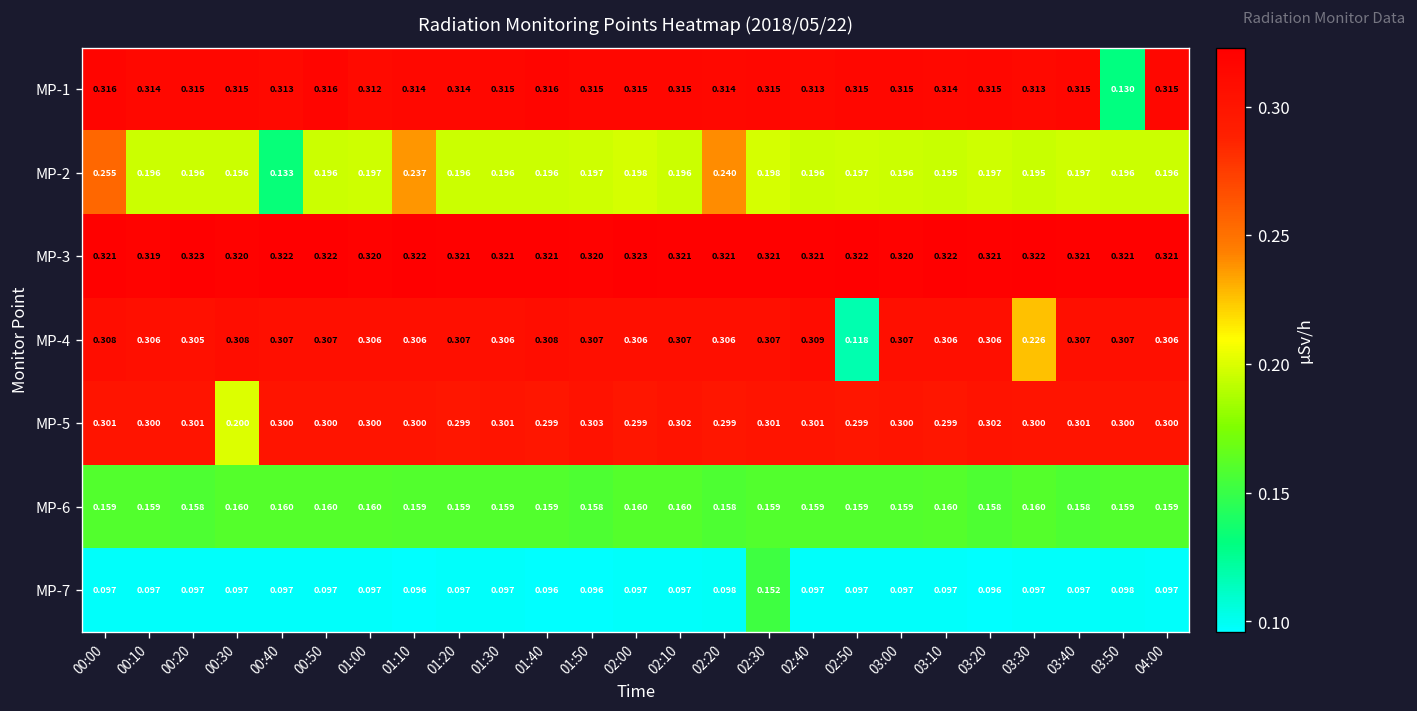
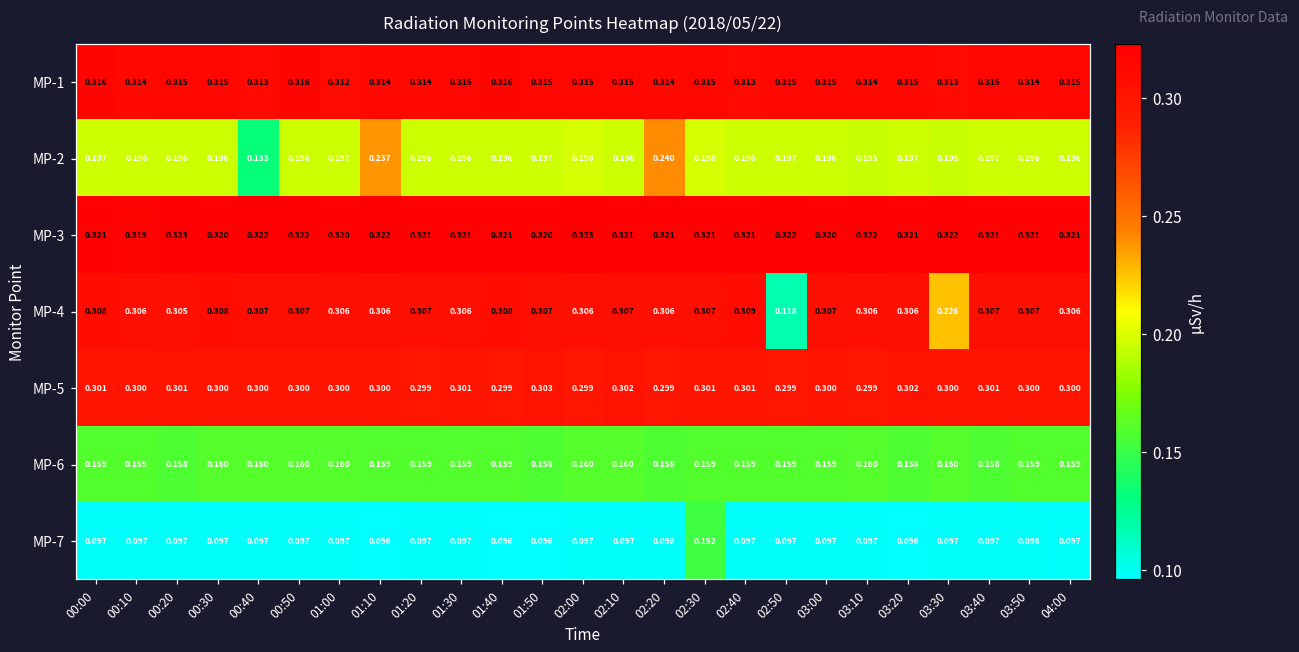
  {
    "MP-1": {
      "00:00": 0.316,
      "00:10": 0.314,
      "00:20": 0.315,
      "00:30": 0.315,
      "00:40": 0.313,
      "00:50": 0.316,
      "01:00": 0.312,
      "01:10": 0.314,
      "01:20": 0.314,
      "01:30": 0.315,
      "01:40": 0.316,
      "01:50": 0.315,
      "02:00": 0.315,
      "02:10": 0.315,
      "02:20": 0.314,
      "02:30": 0.315,
      "02:40": 0.313,
      "02:50": 0.315,
      "03:00": 0.315,
      "03:10": 0.314,
      "03:20": 0.315,
      "03:30": 0.313,
      "03:40": 0.315,
-     "03:50": 0.130,
+     "03:50": 0.314,
      "04:00": 0.315
    },
    "MP-2": {
-     "00:00": 0.255,
+     "00:00": 0.197,
      "00:10": 0.196,
      "00:20": 0.196,
      "00:30": 0.196,
      "00:40": 0.133,
      "00:50": 0.196,
      "01:00": 0.197,
      "01:10": 0.237,
      "01:20": 0.196,
      "01:30": 0.196,
      "01:40": 0.196,
      "01:50": 0.197,
      "02:00": 0.198,
      "02:10": 0.196,
      "02:20": 0.240,
      "02:30": 0.198,
      "02:40": 0.196,
      "02:50": 0.197,
      "03:00": 0.196,
      "03:10": 0.195,
      "03:20": 0.197,
      "03:30": 0.195,
      "03:40": 0.197,
      "03:50": 0.196,
      "04:00": 0.196
    },
    "MP-3": {
      "00:00": 0.321,
      "00:10": 0.319,
      "00:20": 0.323,
      "00:30": 0.320,
      "00:40": 0.322,
      "00:50": 0.322,
      "01:00": 0.320,
      "01:10": 0.322,
      "01:20": 0.321,
      "01:30": 0.321,
      "01:40": 0.321,
      "01:50": 0.320,
      "02:00": 0.323,
      "02:10": 0.321,
      "02:20": 0.321,
      "02:30": 0.321,
      "02:40": 0.321,
      "02:50": 0.322,
      "03:00": 0.320,
      "03:10": 0.322,
      "03:20": 0.321,
      "03:30": 0.322,
      "03:40": 0.321,
      "03:50": 0.321,
      "04:00": 0.321
    },
    "MP-4": {
      "00:00": 0.308,
      "00:10": 0.306,
      "00:20": 0.305,
      "00:30": 0.308,
      "00:40": 0.307,
      "00:50": 0.307,
      "01:00": 0.306,
      "01:10": 0.306,
      "01:20": 0.307,
      "01:30": 0.306,
      "01:40": 0.308,
      "01:50": 0.307,
      "02:00": 0.306,
      "02:10": 0.307,
      "02:20": 0.306,
      "02:30": 0.307,
      "02:40": 0.309,
      "02:50": 0.118,
      "03:00": 0.307,
      "03:10": 0.306,
      "03:20": 0.306,
      "03:30": 0.226,
      "03:40": 0.307,
      "03:50": 0.307,
      "04:00": 0.306
    },
    "MP-5": {
      "00:00": 0.301,
      "00:10": 0.300,
      "00:20": 0.301,
-     "00:30": 0.200,
+     "00:30": 0.300,
      "00:40": 0.300,
      "00:50": 0.300,
      "01:00": 0.300,
      "01:10": 0.300,
      "01:20": 0.299,
      "01:30": 0.301,
      "01:40": 0.299,
      "01:50": 0.303,
      "02:00": 0.299,
      "02:10": 0.302,
      "02:20": 0.299,
      "02:30": 0.301,
      "02:40": 0.301,
      "02:50": 0.299,
      "03:00": 0.300,
      "03:10": 0.299,
      "03:20": 0.302,
      "03:30": 0.300,
      "03:40": 0.301,
      "03:50": 0.300,
      "04:00": 0.300
    },
    "MP-6": {
      "00:00": 0.159,
      "00:10": 0.159,
      "00:20": 0.158,
      "00:30": 0.160,
      "00:40": 0.160,
      "00:50": 0.160,
      "01:00": 0.160,
      "01:10": 0.159,
      "01:20": 0.159,
      "01:30": 0.159,
      "01:40": 0.159,
      "01:50": 0.158,
      "02:00": 0.160,
      "02:10": 0.160,
      "02:20": 0.158,
      "02:30": 0.159,
      "02:40": 0.159,
      "02:50": 0.159,
      "03:00": 0.159,
      "03:10": 0.160,
      "03:20": 0.158,
      "03:30": 0.160,
      "03:40": 0.158,
      "03:50": 0.159,
      "04:00": 0.159
    },
    "MP-7": {
      "00:00": 0.097,
      "00:10": 0.097,
      "00:20": 0.097,
      "00:30": 0.097,
      "00:40": 0.097,
      "00:50": 0.097,
      "01:00": 0.097,
      "01:10": 0.096,
      "01:20": 0.097,
      "01:30": 0.097,
      "01:40": 0.096,
      "01:50": 0.096,
      "02:00": 0.097,
      "02:10": 0.097,
      "02:20": 0.098,
      "02:30": 0.152,
      "02:40": 0.097,
      "02:50": 0.097,
      "03:00": 0.097,
      "03:10": 0.097,
      "03:20": 0.096,
      "03:30": 0.097,
      "03:40": 0.097,
      "03:50": 0.098,
      "04:00": 0.097
    }
  }
